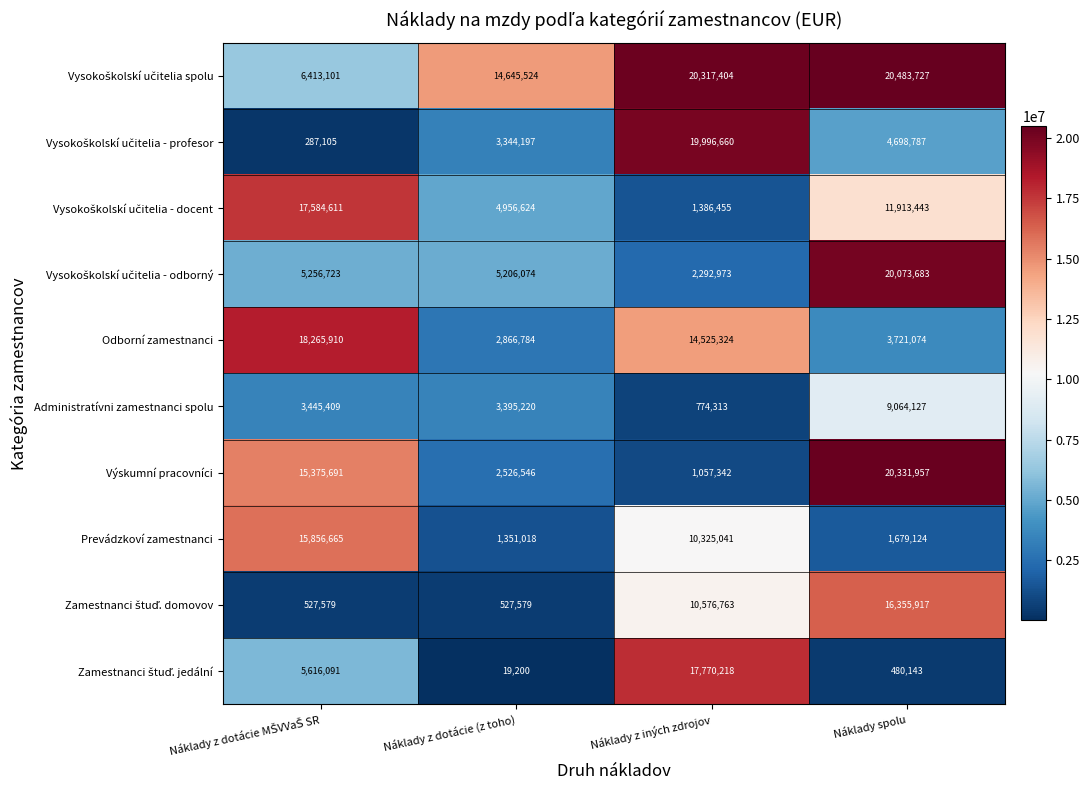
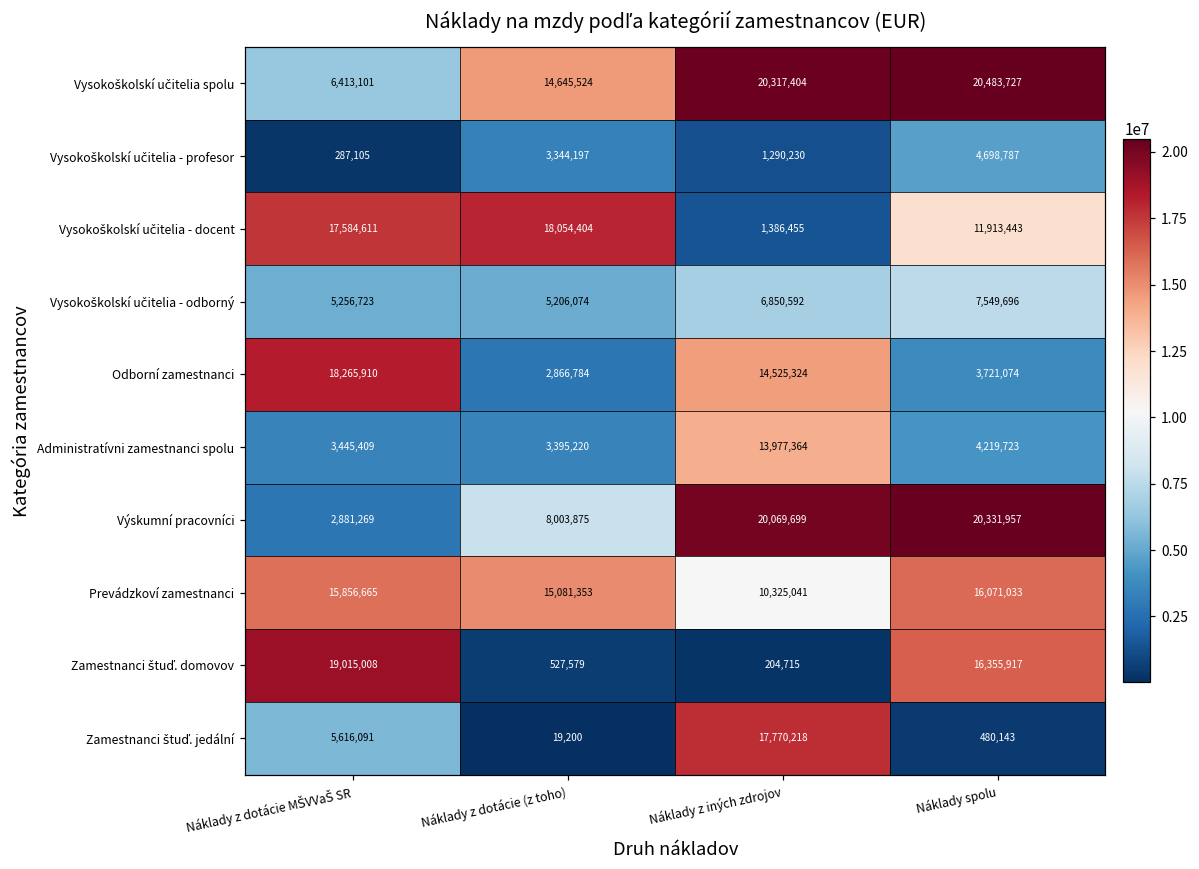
  {
    "Vysokoškolskí učitelia spolu": {
      "Náklady z dotácie MŠVVaŠ SR": "6,413,101",
      "Náklady z dotácie (z toho)": "14,645,524",
      "Náklady z iných zdrojov": "20,317,404",
      "Náklady spolu": "20,483,727"
    },
    "Vysokoškolskí učitelia - profesor": {
      "Náklady z dotácie MŠVVaŠ SR": "287,105",
      "Náklady z dotácie (z toho)": "3,344,197",
-     "Náklady z iných zdrojov": "19,996,660",
+     "Náklady z iných zdrojov": "1,290,230",
      "Náklady spolu": "4,698,787"
    },
    "Vysokoškolskí učitelia - docent": {
      "Náklady z dotácie MŠVVaŠ SR": "17,584,611",
-     "Náklady z dotácie (z toho)": "4,956,624",
+     "Náklady z dotácie (z toho)": "18,054,404",
      "Náklady z iných zdrojov": "1,386,455",
      "Náklady spolu": "11,913,443"
    },
    "Vysokoškolskí učitelia - odborný": {
      "Náklady z dotácie MŠVVaŠ SR": "5,256,723",
      "Náklady z dotácie (z toho)": "5,206,074",
-     "Náklady z iných zdrojov": "2,292,973",
-     "Náklady spolu": "20,073,683"
+     "Náklady z iných zdrojov": "6,850,592",
+     "Náklady spolu": "7,549,696"
    },
    "Odborní zamestnanci": {
      "Náklady z dotácie MŠVVaŠ SR": "18,265,910",
      "Náklady z dotácie (z toho)": "2,866,784",
      "Náklady z iných zdrojov": "14,525,324",
      "Náklady spolu": "3,721,074"
    },
    "Administratívni zamestnanci spolu": {
      "Náklady z dotácie MŠVVaŠ SR": "3,445,409",
      "Náklady z dotácie (z toho)": "3,395,220",
-     "Náklady z iných zdrojov": "774,313",
-     "Náklady spolu": "9,064,127"
+     "Náklady z iných zdrojov": "13,977,364",
+     "Náklady spolu": "4,219,723"
    },
    "Výskumní pracovníci": {
-     "Náklady z dotácie MŠVVaŠ SR": "15,375,691",
-     "Náklady z dotácie (z toho)": "2,526,546",
-     "Náklady z iných zdrojov": "1,057,342",
+     "Náklady z dotácie MŠVVaŠ SR": "2,881,269",
+     "Náklady z dotácie (z toho)": "8,003,875",
+     "Náklady z iných zdrojov": "20,069,699",
      "Náklady spolu": "20,331,957"
    },
    "Prevádzkoví zamestnanci": {
      "Náklady z dotácie MŠVVaŠ SR": "15,856,665",
-     "Náklady z dotácie (z toho)": "1,351,018",
+     "Náklady z dotácie (z toho)": "15,081,353",
      "Náklady z iných zdrojov": "10,325,041",
-     "Náklady spolu": "1,679,124"
+     "Náklady spolu": "16,071,033"
    },
    "Zamestnanci štuď. domovov": {
-     "Náklady z dotácie MŠVVaŠ SR": "527,579",
+     "Náklady z dotácie MŠVVaŠ SR": "19,015,008",
      "Náklady z dotácie (z toho)": "527,579",
-     "Náklady z iných zdrojov": "10,576,763",
+     "Náklady z iných zdrojov": "204,715",
      "Náklady spolu": "16,355,917"
    },
    "Zamestnanci štuď. jedální": {
      "Náklady z dotácie MŠVVaŠ SR": "5,616,091",
      "Náklady z dotácie (z toho)": "19,200",
      "Náklady z iných zdrojov": "17,770,218",
      "Náklady spolu": "480,143"
    }
  }
